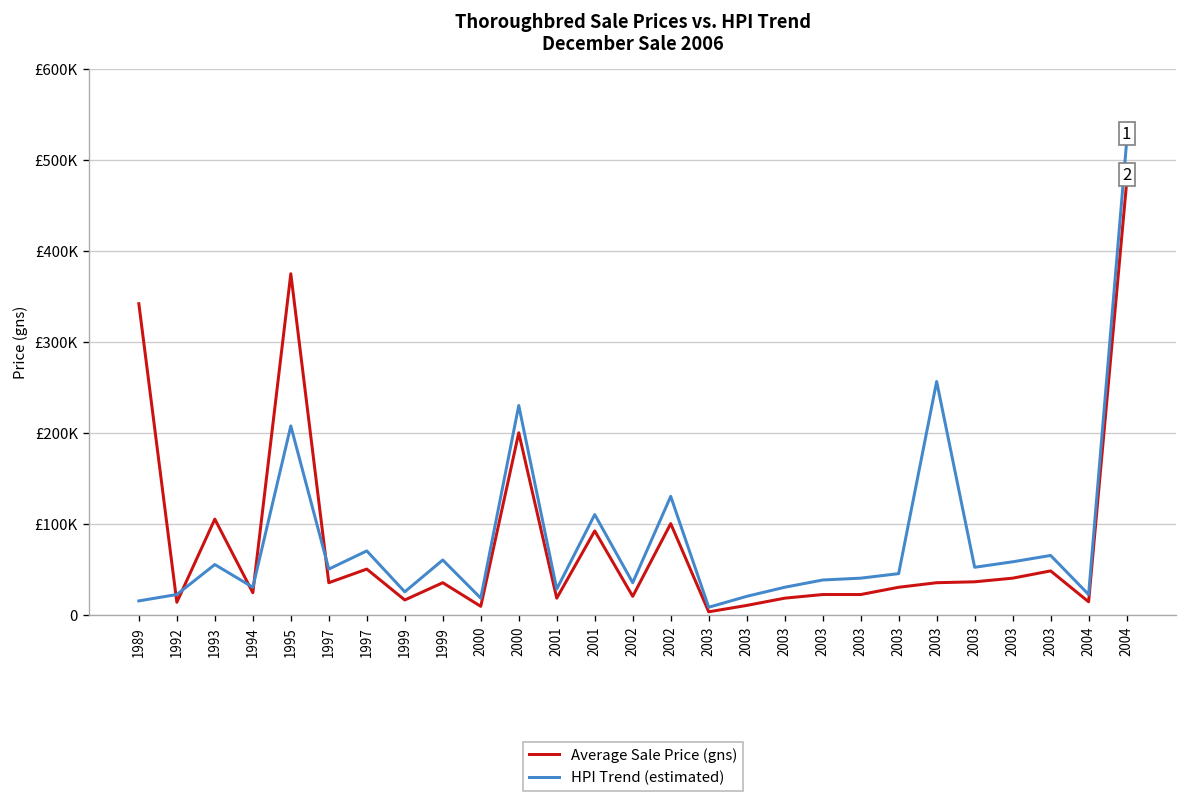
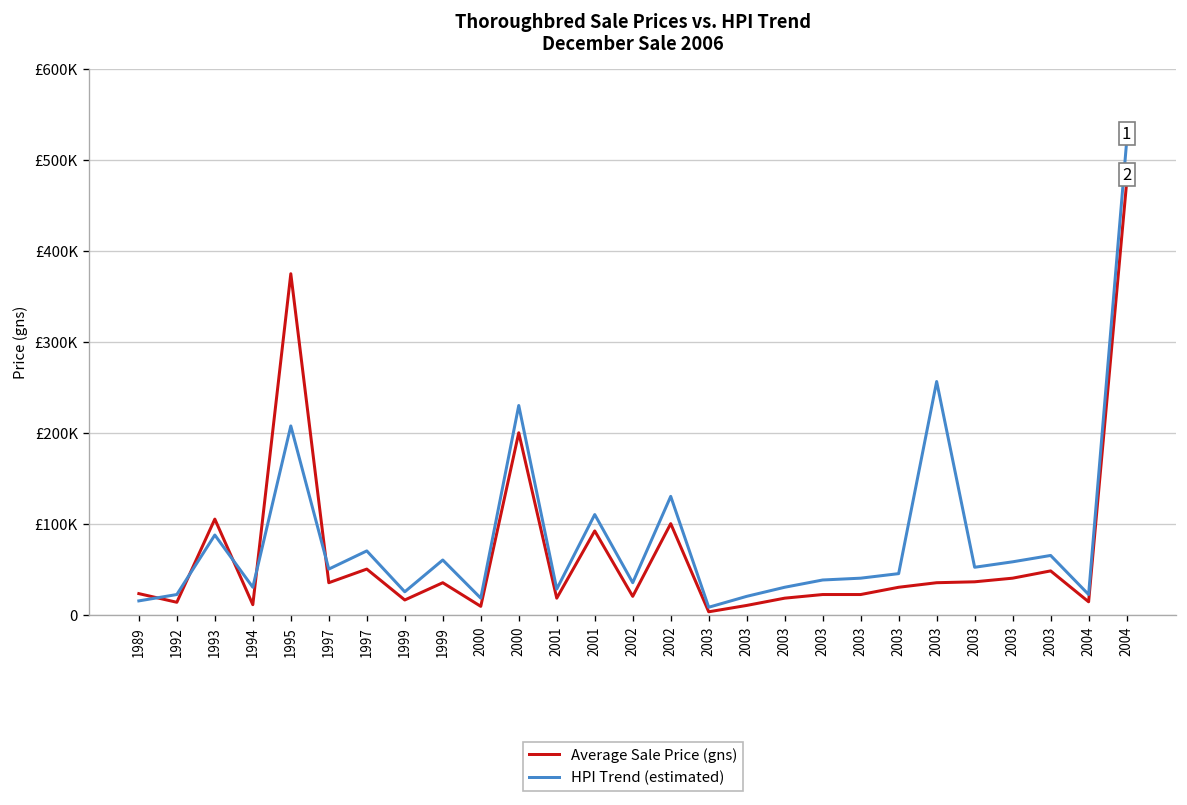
  {
    "Average Sale Price (gns)": {
-     "1989": "£340000",
+     "1989": "£20000",
      "1992": "£10000",
      "1993": "£110000",
-     "1994": "£20000",
+     "1994": "£10000",
      "1995": "£380000"
    },
    "HPI Trend (estimated)": {
      "1989": "£20000",
      "1992": "£20000",
-     "1993": "£60000",
+     "1993": "£90000",
      "1994": "£30000",
      "1995": "£210000"
    }
  }
